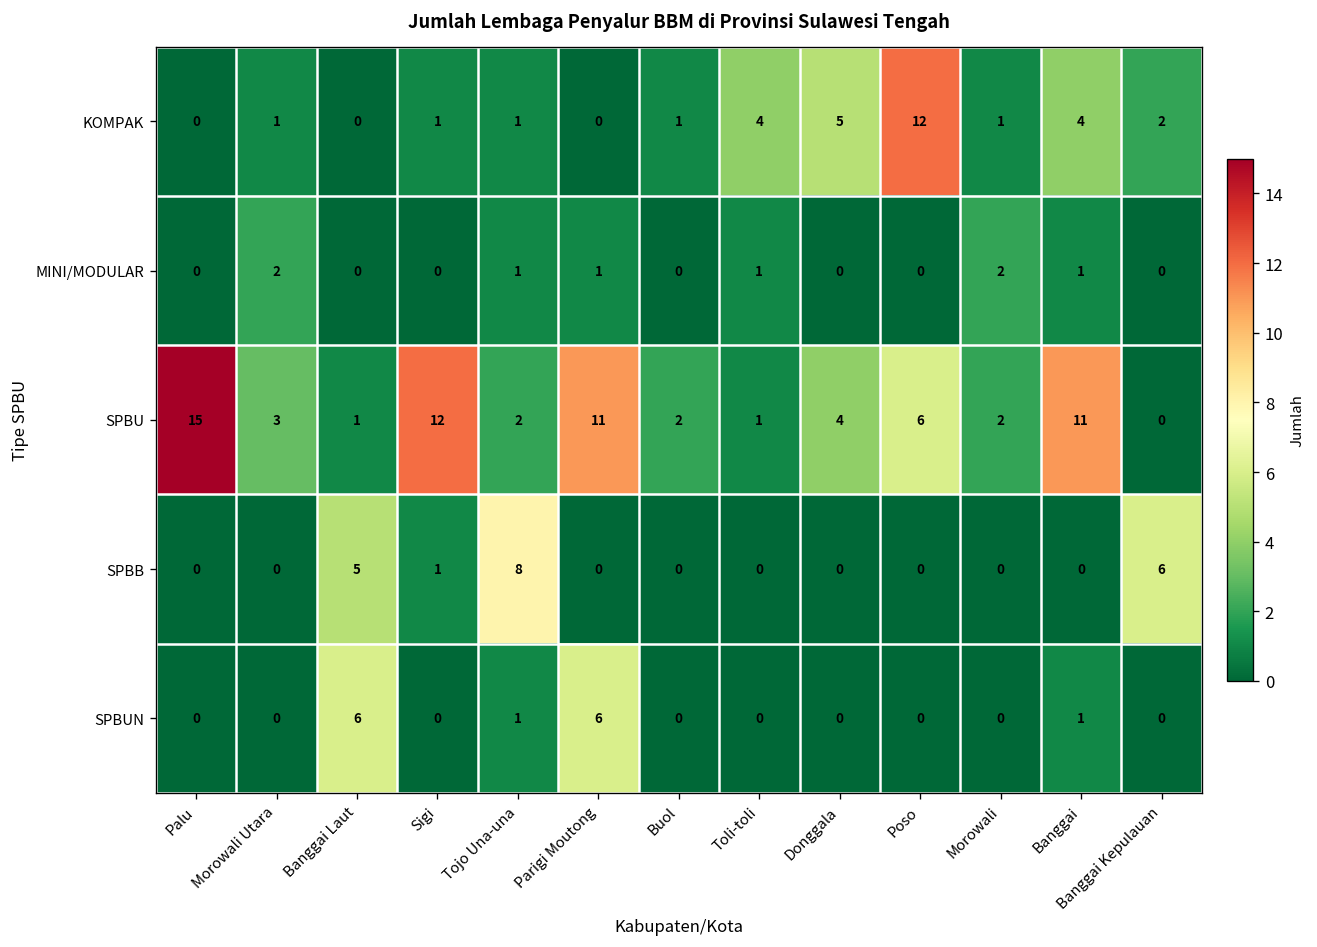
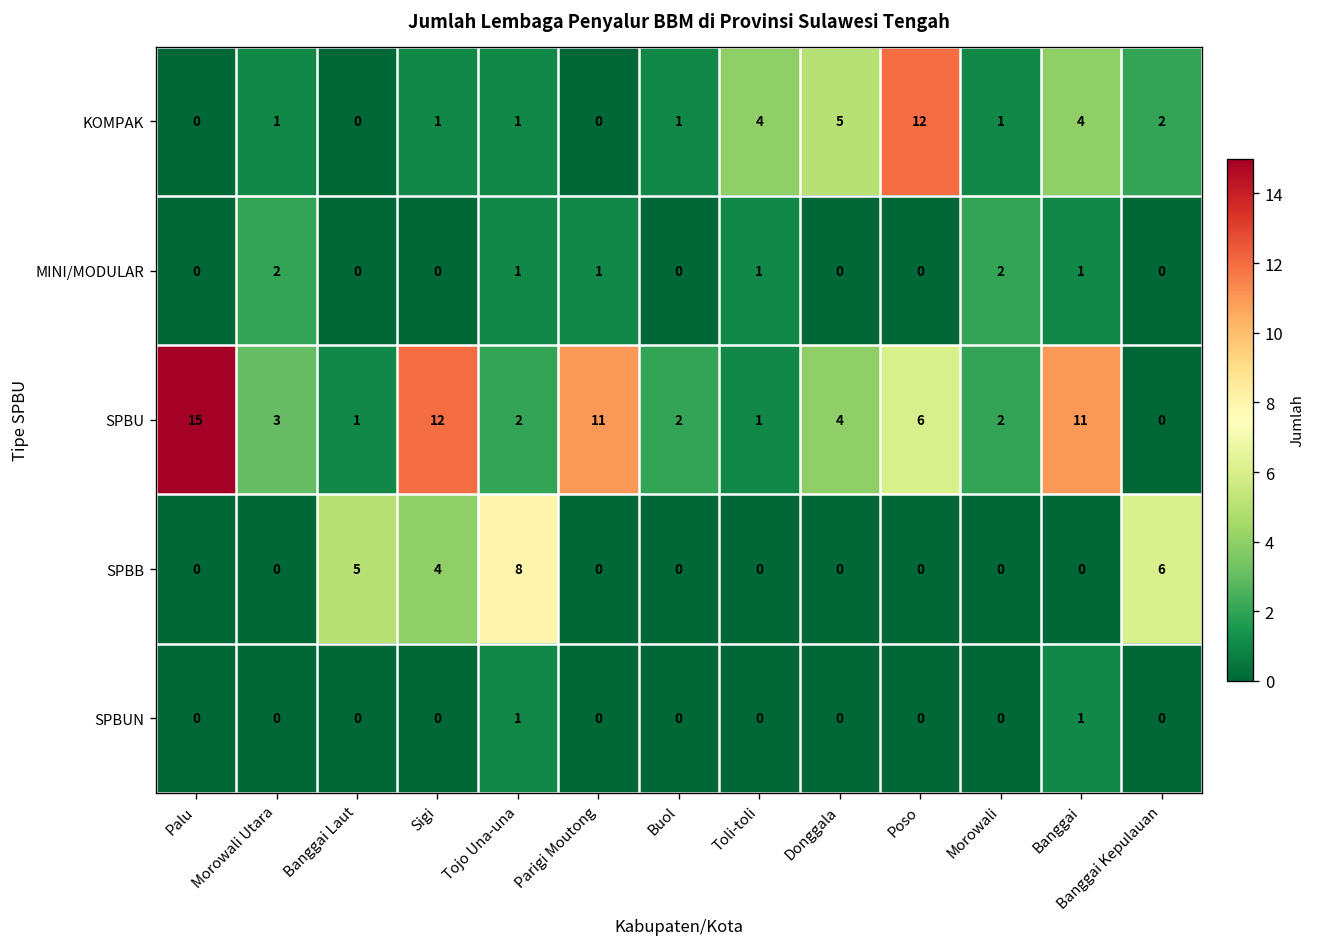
  {
    "KOMPAK": {
      "Palu": 0,
      "Morowali Utara": 1,
      "Banggai Laut": 0,
      "Sigi": 1,
      "Tojo Una-una": 1,
      "Parigi Moutong": 0,
      "Buol": 1,
      "Toli-toli": 4,
      "Donggala": 5,
      "Poso": 12,
      "Morowali": 1,
      "Banggai": 4,
      "Banggai Kepulauan": 2
    },
    "MINI/MODULAR": {
      "Palu": 0,
      "Morowali Utara": 2,
      "Banggai Laut": 0,
      "Sigi": 0,
      "Tojo Una-una": 1,
      "Parigi Moutong": 1,
      "Buol": 0,
      "Toli-toli": 1,
      "Donggala": 0,
      "Poso": 0,
      "Morowali": 2,
      "Banggai": 1,
      "Banggai Kepulauan": 0
    },
    "SPBU": {
      "Palu": 15,
      "Morowali Utara": 3,
      "Banggai Laut": 1,
      "Sigi": 12,
      "Tojo Una-una": 2,
      "Parigi Moutong": 11,
      "Buol": 2,
      "Toli-toli": 1,
      "Donggala": 4,
      "Poso": 6,
      "Morowali": 2,
      "Banggai": 11,
      "Banggai Kepulauan": 0
    },
    "SPBB": {
      "Palu": 0,
      "Morowali Utara": 0,
      "Banggai Laut": 5,
-     "Sigi": 1,
+     "Sigi": 4,
      "Tojo Una-una": 8,
      "Parigi Moutong": 0,
      "Buol": 0,
      "Toli-toli": 0,
      "Donggala": 0,
      "Poso": 0,
      "Morowali": 0,
      "Banggai": 0,
      "Banggai Kepulauan": 6
    },
    "SPBUN": {
      "Palu": 0,
      "Morowali Utara": 0,
-     "Banggai Laut": 6,
+     "Banggai Laut": 0,
      "Sigi": 0,
      "Tojo Una-una": 1,
-     "Parigi Moutong": 6,
+     "Parigi Moutong": 0,
      "Buol": 0,
      "Toli-toli": 0,
      "Donggala": 0,
      "Poso": 0,
      "Morowali": 0,
      "Banggai": 1,
      "Banggai Kepulauan": 0
    }
  }
